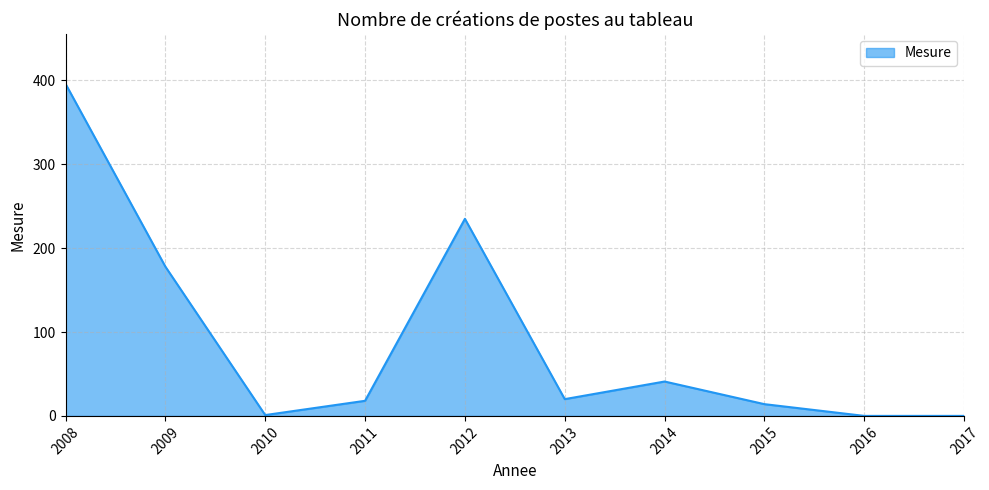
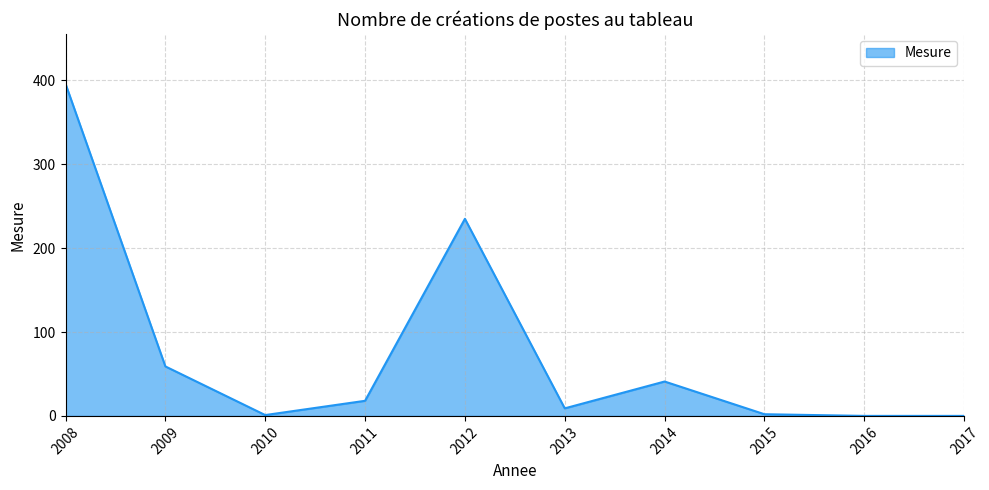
  {
    "2008": 400,
-   "2009": 180,
+   "2009": 60,
    "2010": 0,
    "2011": 20,
    "2012": 240,
-   "2013": 20,
+   "2013": 10,
    "2014": 40,
-   "2015": 10,
+   "2015": 0,
    "2016": 0,
    "2017": 0
  }
